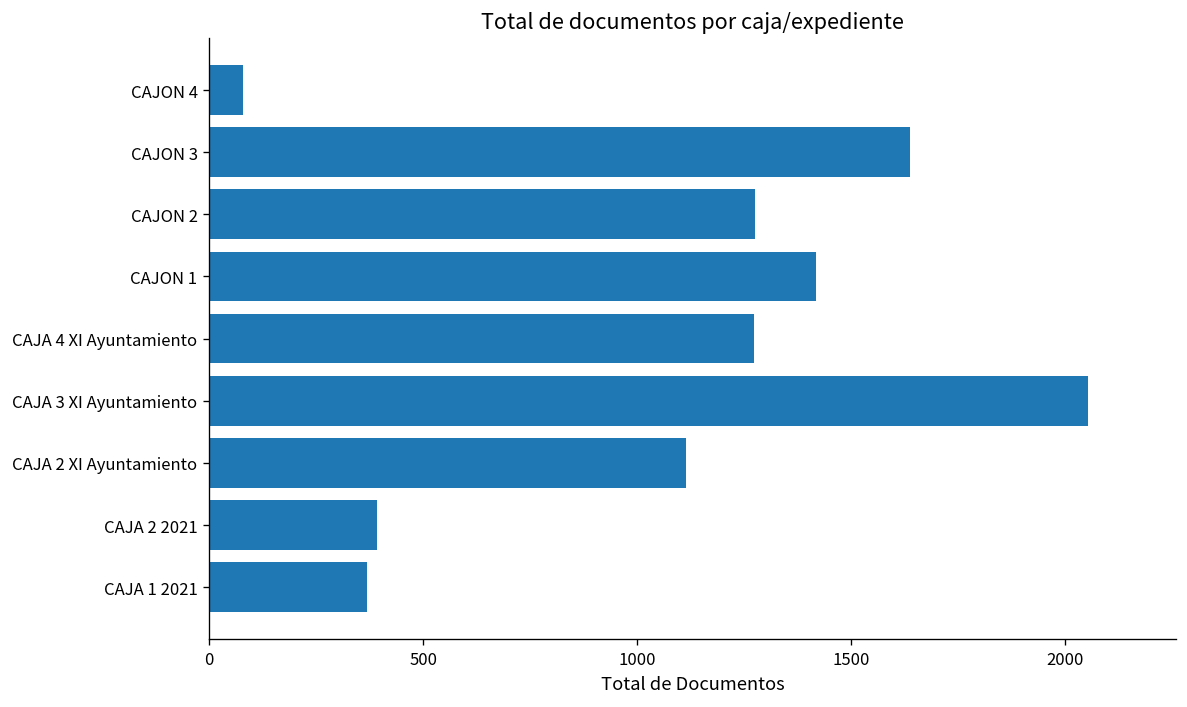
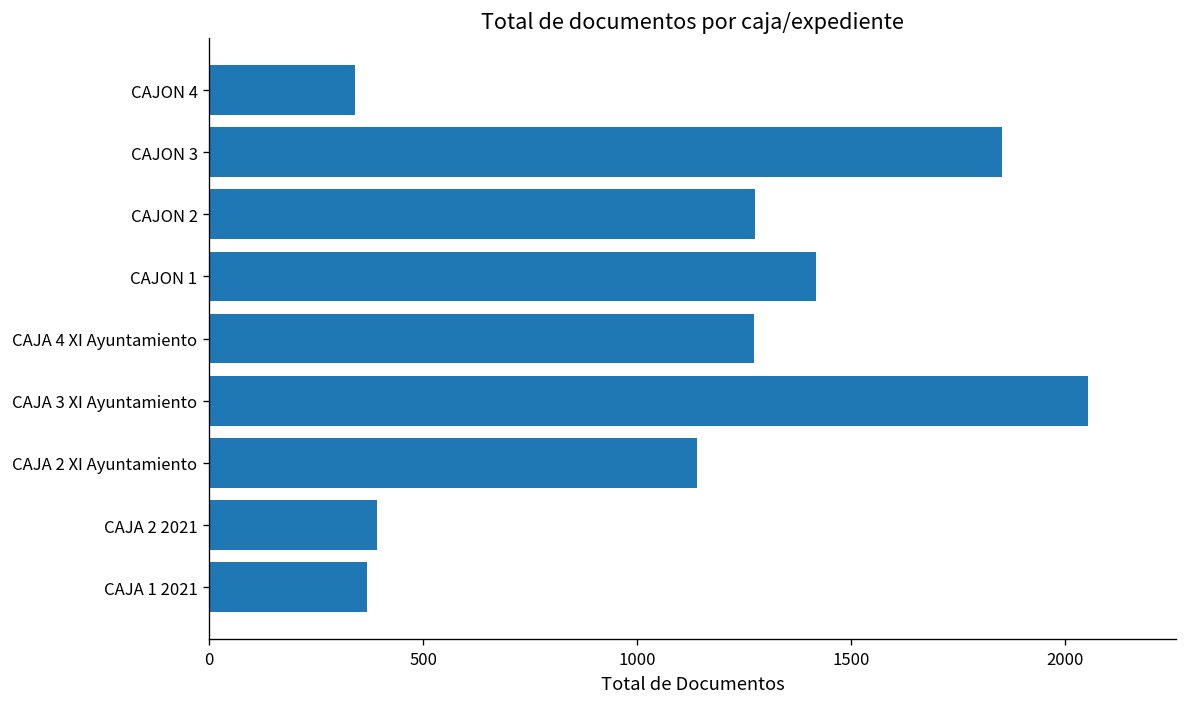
  {
-   "CAJON 4": 80,
-   "CAJON 3": 1640,
+   "CAJON 4": 340,
+   "CAJON 3": 1850,
    "CAJON 2": 1270,
    "CAJON 1": 1420,
    "CAJA 4 XI Ayuntamiento": 1270,
    "CAJA 3 XI Ayuntamiento": 2050,
-   "CAJA 2 XI Ayuntamiento": 1110,
+   "CAJA 2 XI Ayuntamiento": 1140,
    "CAJA 2 2021": 390,
    "CAJA 1 2021": 370
  }
